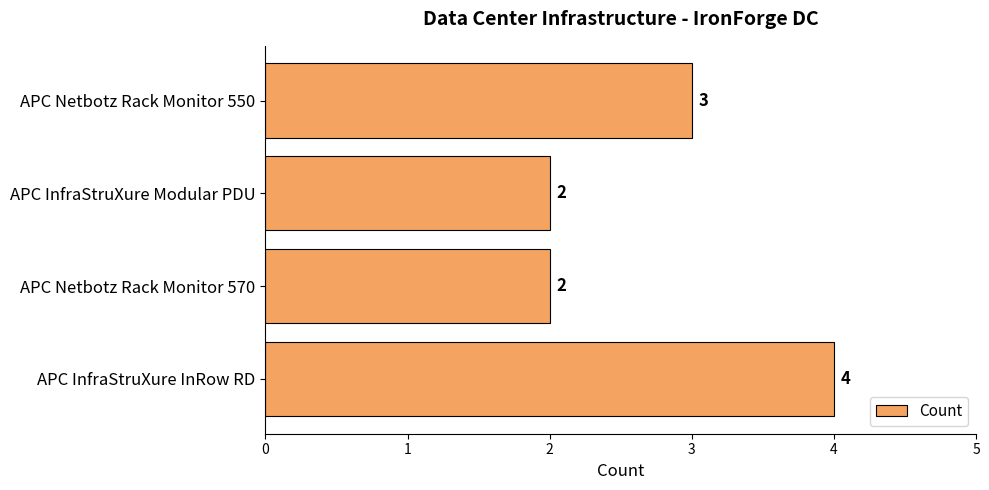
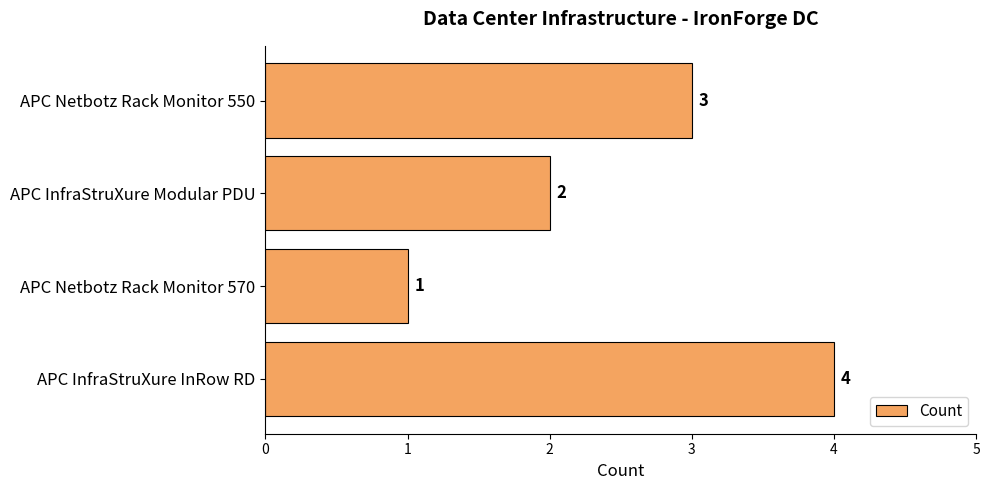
  {
    "APC Netbotz Rack Monitor 550": 3,
    "APC InfraStruXure Modular PDU": 2,
-   "APC Netbotz Rack Monitor 570": 2,
+   "APC Netbotz Rack Monitor 570": 1,
    "APC InfraStruXure InRow RD": 4
  }
